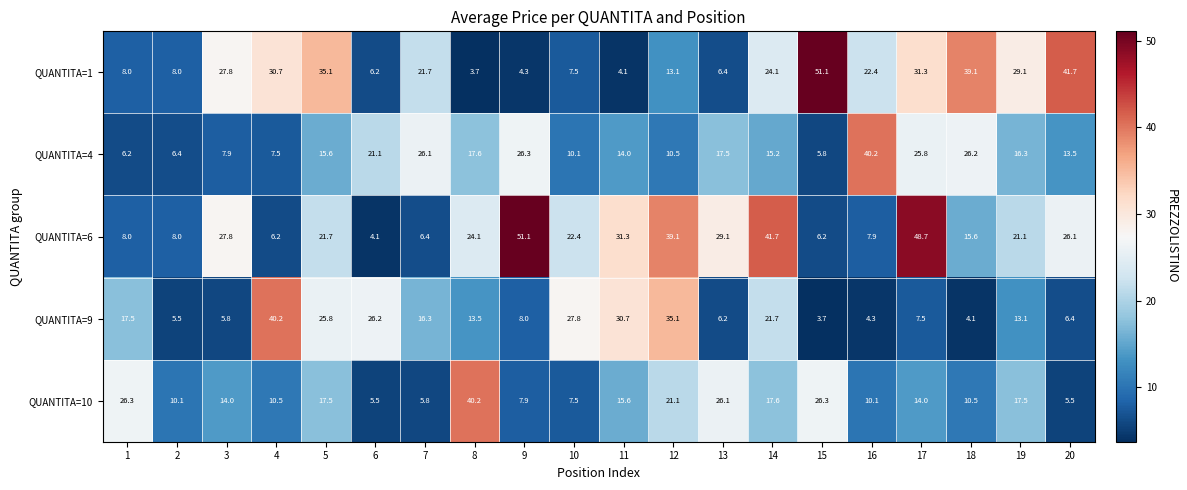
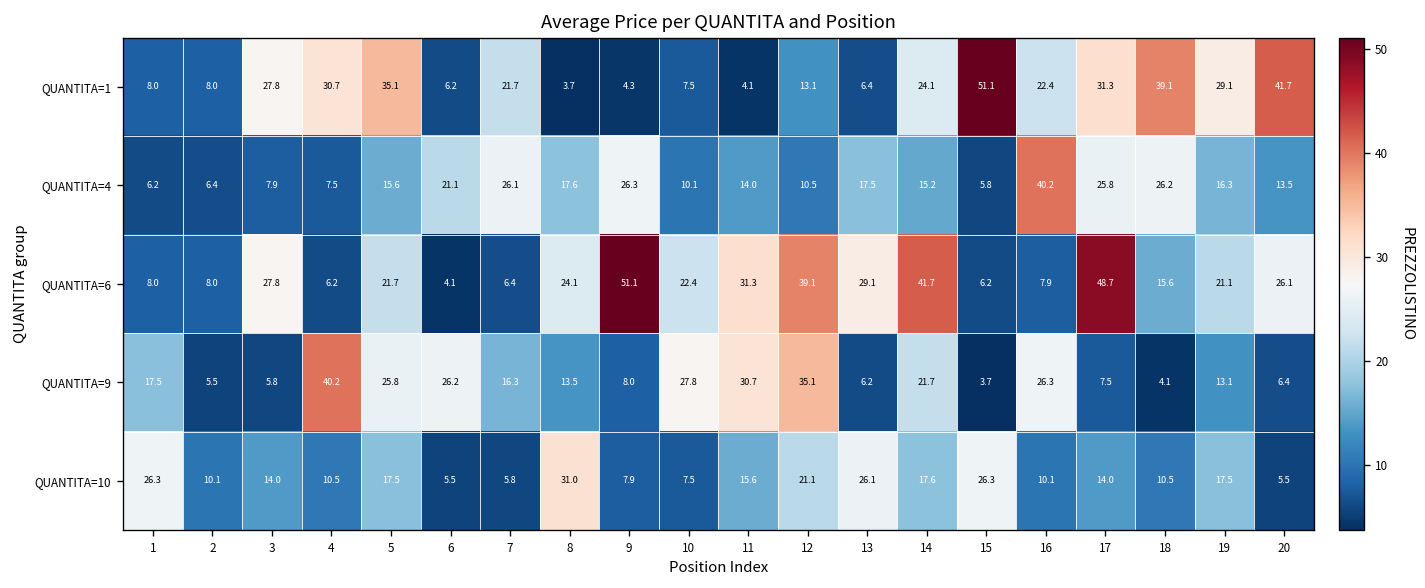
  {
    "QUANTITA=1": {
      "1": 8.0,
      "2": 8.0,
      "3": 27.8,
      "4": 30.7,
      "5": 35.1,
      "6": 6.2,
      "7": 21.7,
      "8": 3.7,
      "9": 4.3,
      "10": 7.5,
      "11": 4.1,
      "12": 13.1,
      "13": 6.4,
      "14": 24.1,
      "15": 51.1,
      "16": 22.4,
      "17": 31.3,
      "18": 39.1,
      "19": 29.1,
      "20": 41.7
    },
    "QUANTITA=4": {
      "1": 6.2,
      "2": 6.4,
      "3": 7.9,
      "4": 7.5,
      "5": 15.6,
      "6": 21.1,
      "7": 26.1,
      "8": 17.6,
      "9": 26.3,
      "10": 10.1,
      "11": 14.0,
      "12": 10.5,
      "13": 17.5,
      "14": 15.2,
      "15": 5.8,
      "16": 40.2,
      "17": 25.8,
      "18": 26.2,
      "19": 16.3,
      "20": 13.5
    },
    "QUANTITA=6": {
      "1": 8.0,
      "2": 8.0,
      "3": 27.8,
      "4": 6.2,
      "5": 21.7,
      "6": 4.1,
      "7": 6.4,
      "8": 24.1,
      "9": 51.1,
      "10": 22.4,
      "11": 31.3,
      "12": 39.1,
      "13": 29.1,
      "14": 41.7,
      "15": 6.2,
      "16": 7.9,
      "17": 48.7,
      "18": 15.6,
      "19": 21.1,
      "20": 26.1
    },
    "QUANTITA=9": {
      "1": 17.5,
      "2": 5.5,
      "3": 5.8,
      "4": 40.2,
      "5": 25.8,
      "6": 26.2,
      "7": 16.3,
      "8": 13.5,
      "9": 8.0,
      "10": 27.8,
      "11": 30.7,
      "12": 35.1,
      "13": 6.2,
      "14": 21.7,
      "15": 3.7,
-     "16": 4.3,
+     "16": 26.3,
      "17": 7.5,
      "18": 4.1,
      "19": 13.1,
      "20": 6.4
    },
    "QUANTITA=10": {
      "1": 26.3,
      "2": 10.1,
      "3": 14.0,
      "4": 10.5,
      "5": 17.5,
      "6": 5.5,
      "7": 5.8,
-     "8": 40.2,
+     "8": 31.0,
      "9": 7.9,
      "10": 7.5,
      "11": 15.6,
      "12": 21.1,
      "13": 26.1,
      "14": 17.6,
      "15": 26.3,
      "16": 10.1,
      "17": 14.0,
      "18": 10.5,
      "19": 17.5,
      "20": 5.5
    }
  }
